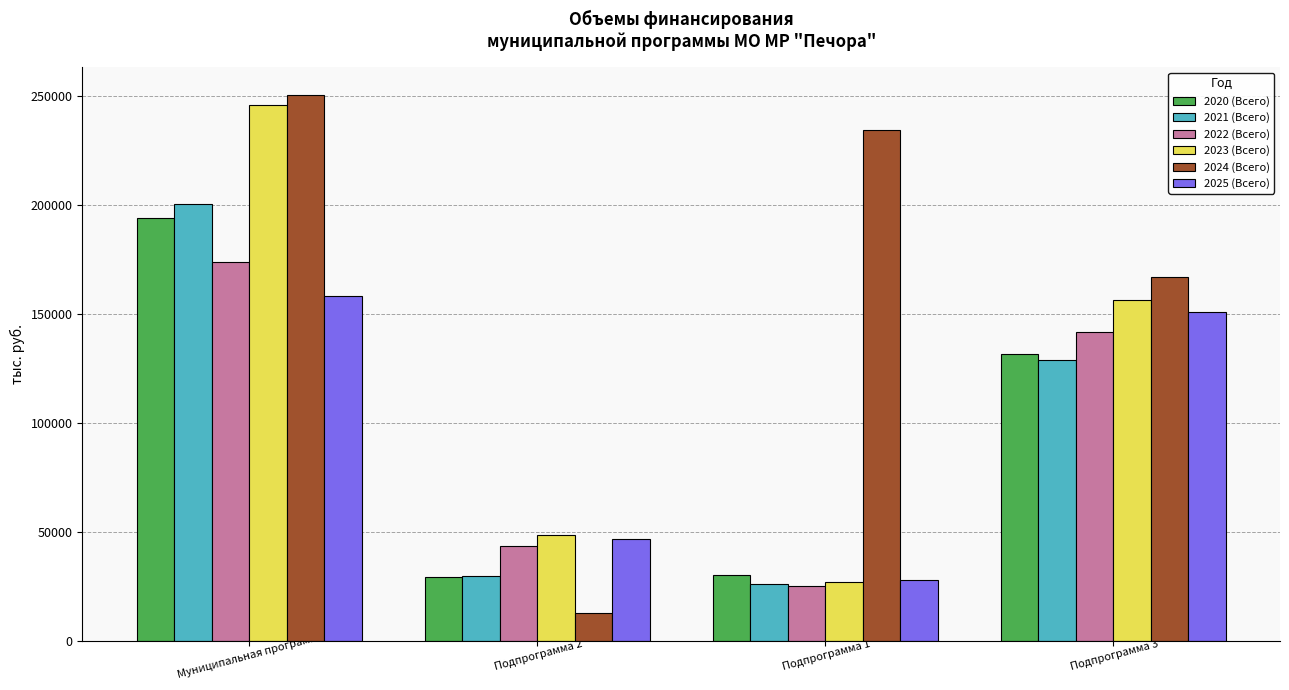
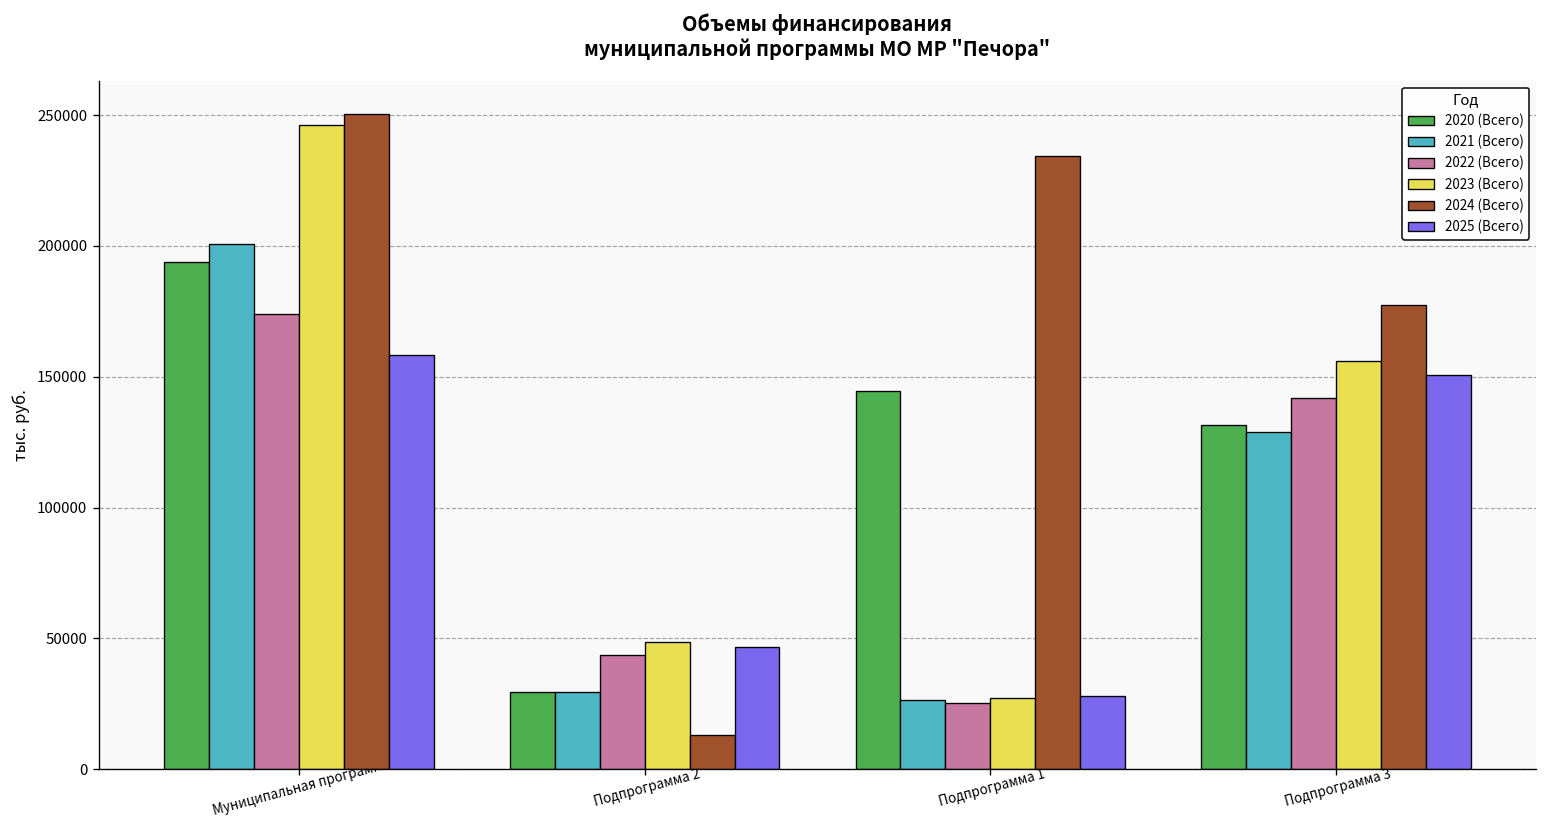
  {
    "2020 (Всего)": {
      "Муниципальная программа": 194000,
      "Подпрограмма 2": 29000,
-     "Подпрограмма 1": 30000,
+     "Подпрограмма 1": 144000,
      "Подпрограмма 3": 131000
    },
    "2021 (Всего)": {
      "Муниципальная программа": 201000,
      "Подпрограмма 2": 30000,
      "Подпрограмма 1": 26000,
      "Подпрограмма 3": 129000
    },
    "2022 (Всего)": {
      "Муниципальная программа": 174000,
      "Подпрограмма 2": 44000,
      "Подпрограмма 1": 25000,
      "Подпрограмма 3": 142000
    },
    "2023 (Всего)": {
      "Муниципальная программа": 246000,
      "Подпрограмма 2": 49000,
      "Подпрограмма 1": 27000,
      "Подпрограмма 3": 156000
    },
    "2024 (Всего)": {
      "Муниципальная программа": 251000,
      "Подпрограмма 2": 13000,
      "Подпрограмма 1": 234000,
-     "Подпрограмма 3": 167000
+     "Подпрограмма 3": 178000
    },
    "2025 (Всего)": {
      "Муниципальная программа": 158000,
      "Подпрограмма 2": 47000,
      "Подпрограмма 1": 28000,
      "Подпрограмма 3": 151000
    }
  }
